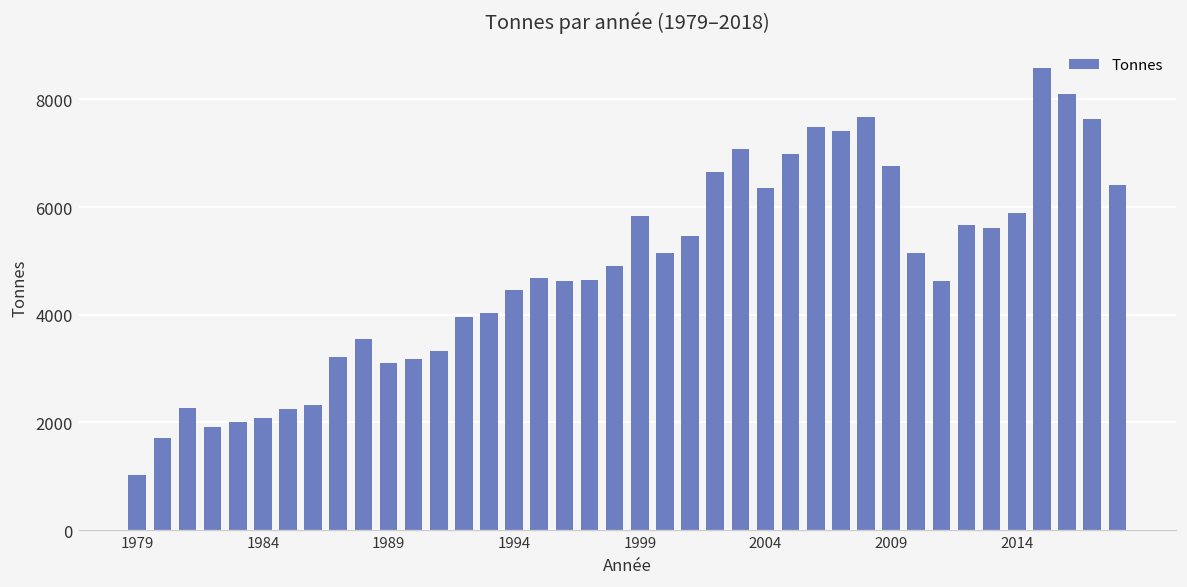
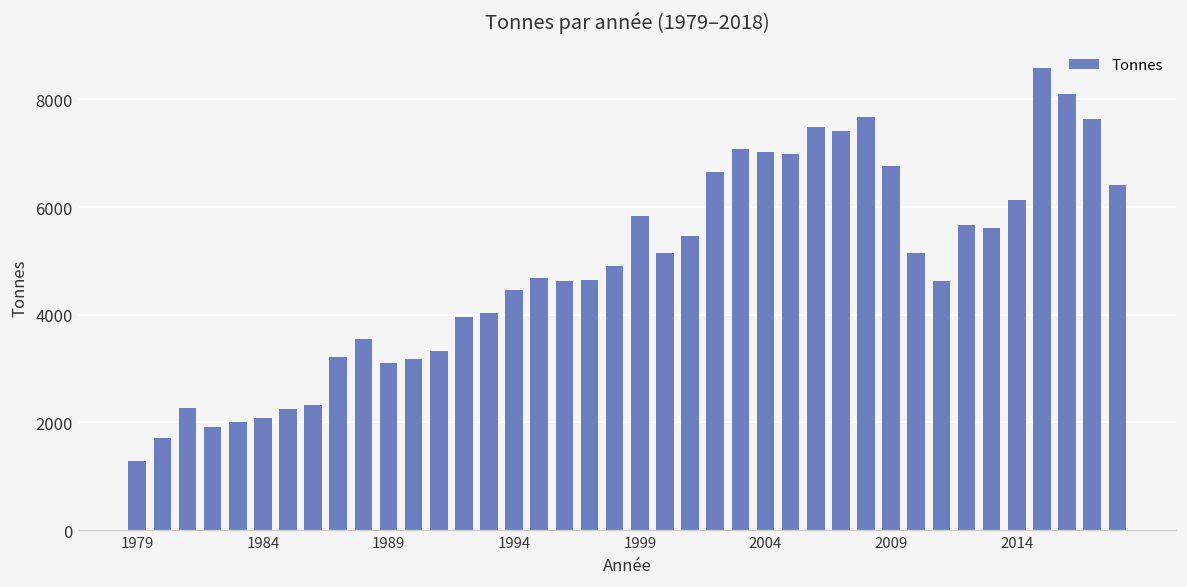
  {
-   "1979": 1000,
+   "1979": 1300,
    "1984": 2100,
    "1989": 3100,
    "1994": 4500,
    "1999": 5800,
-   "2004": 6400,
+   "2004": 7000,
    "2009": 6800,
-   "2014": 5900
+   "2014": 6100
  }
